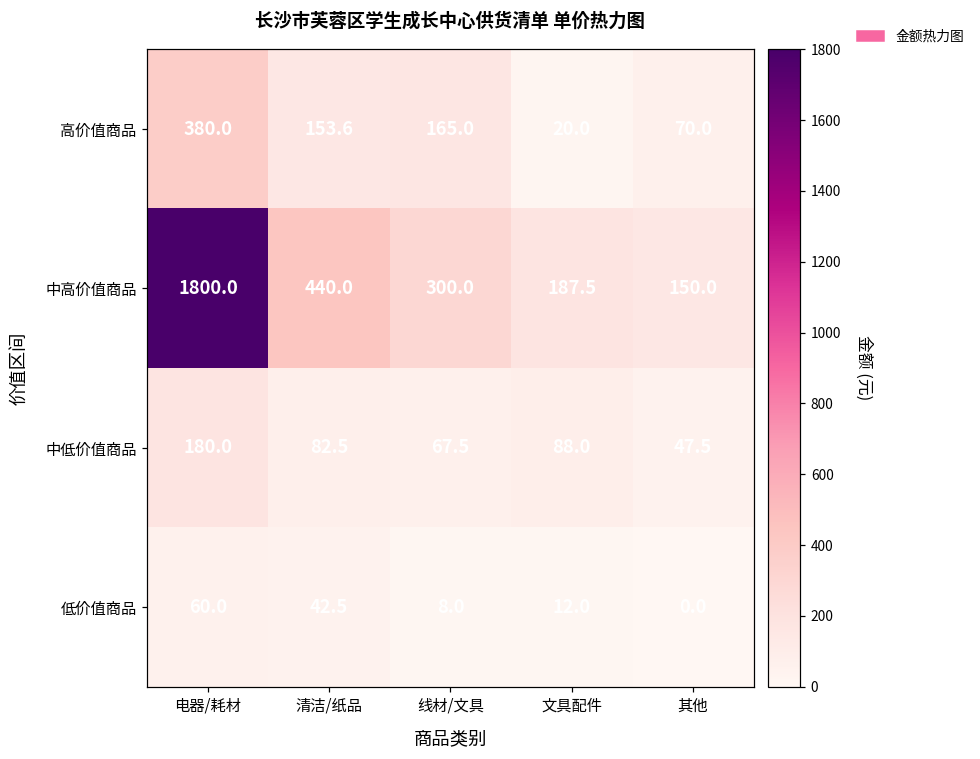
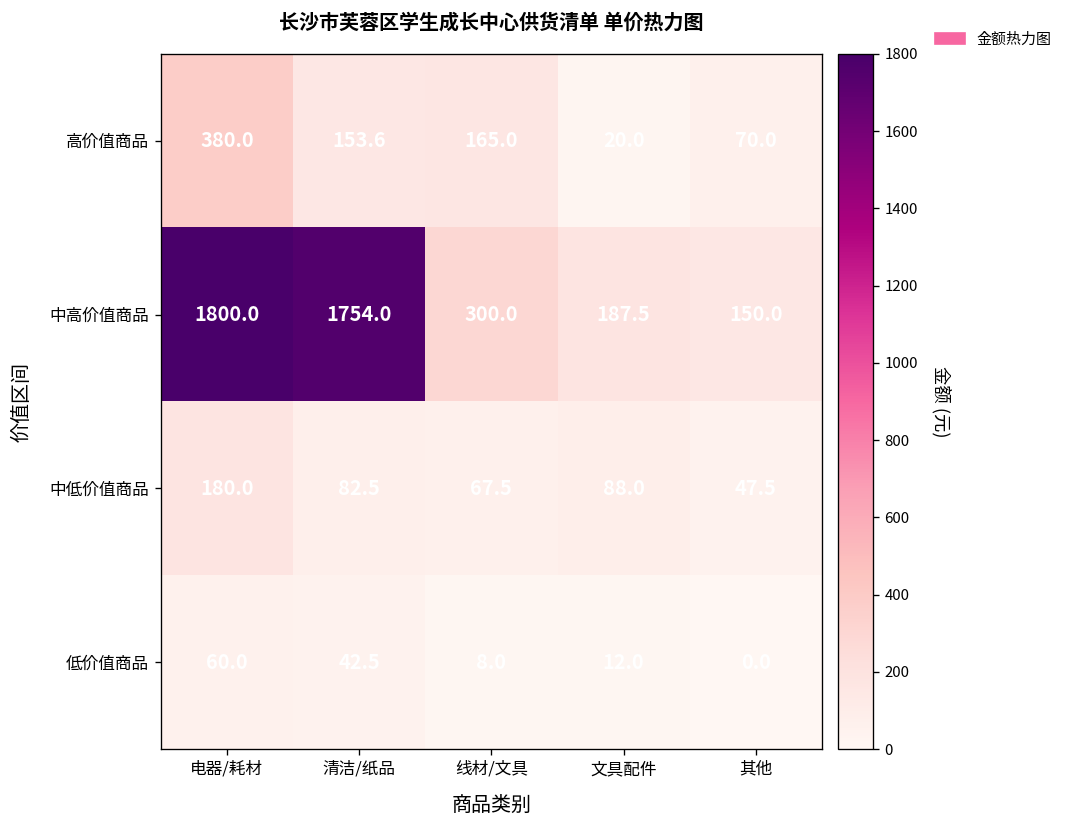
  {
    "高价值商品": {
      "电器/耗材": 380.0
    },
    "中高价值商品": {
      "电器/耗材": 1800.0,
-     "清洁/纸品": 440.0
+     "清洁/纸品": 1754.0
    }
  }
